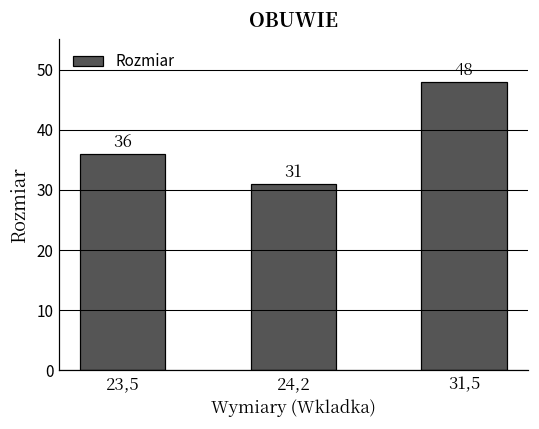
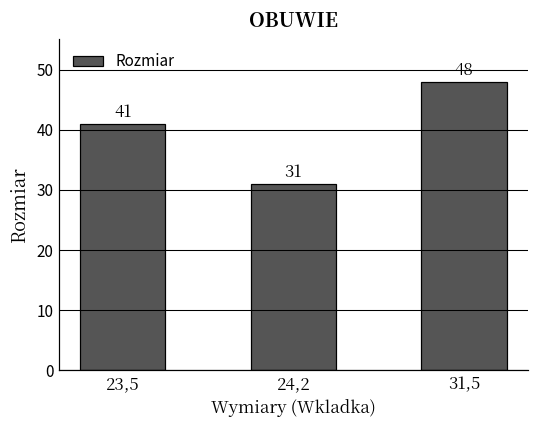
  {
-   "23,5": 36,
+   "23,5": 41,
    "24,2": 31,
    "31,5": 48
  }
